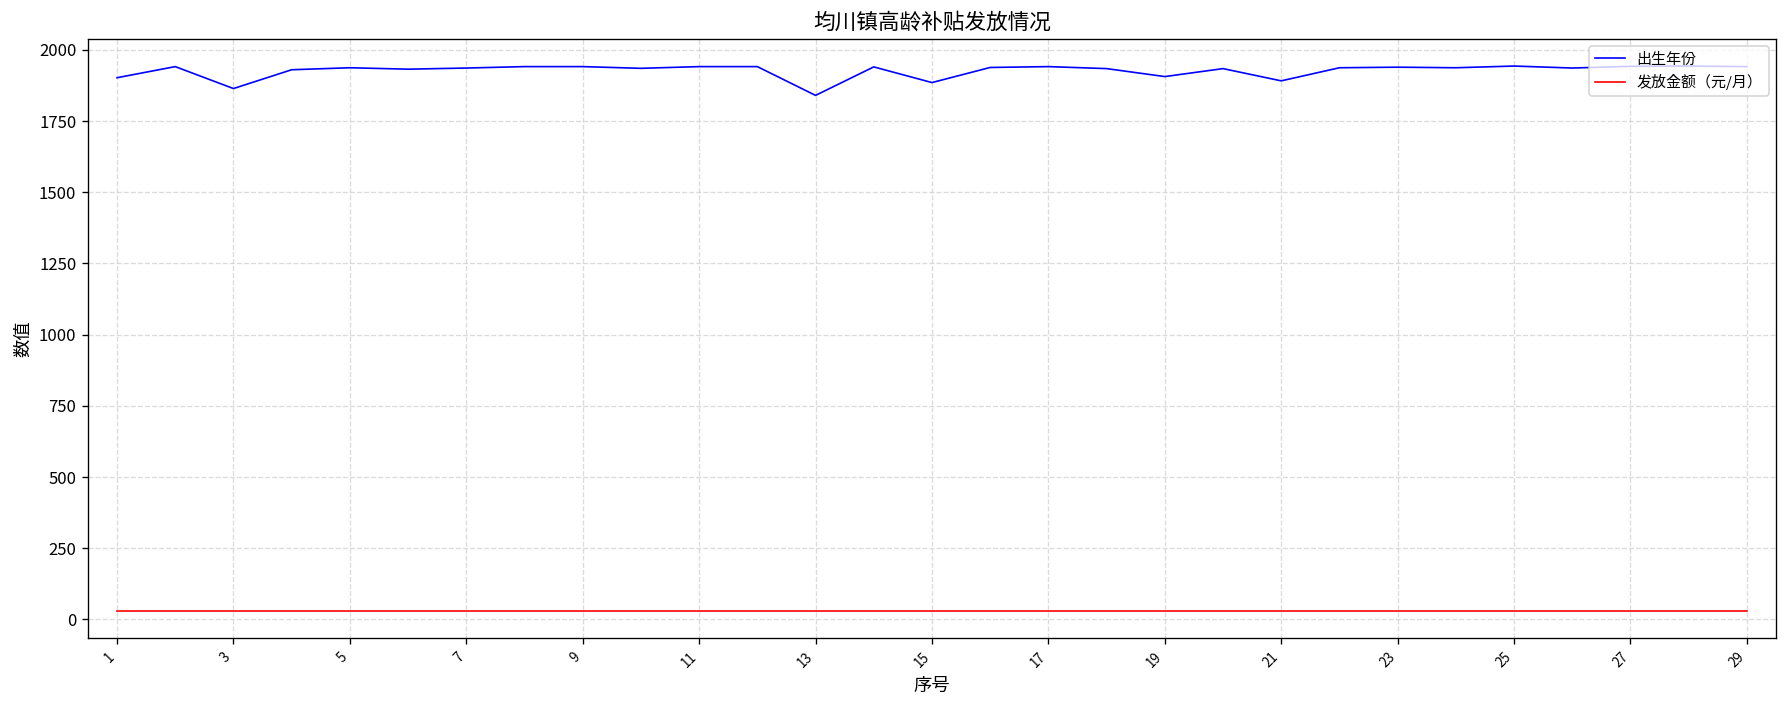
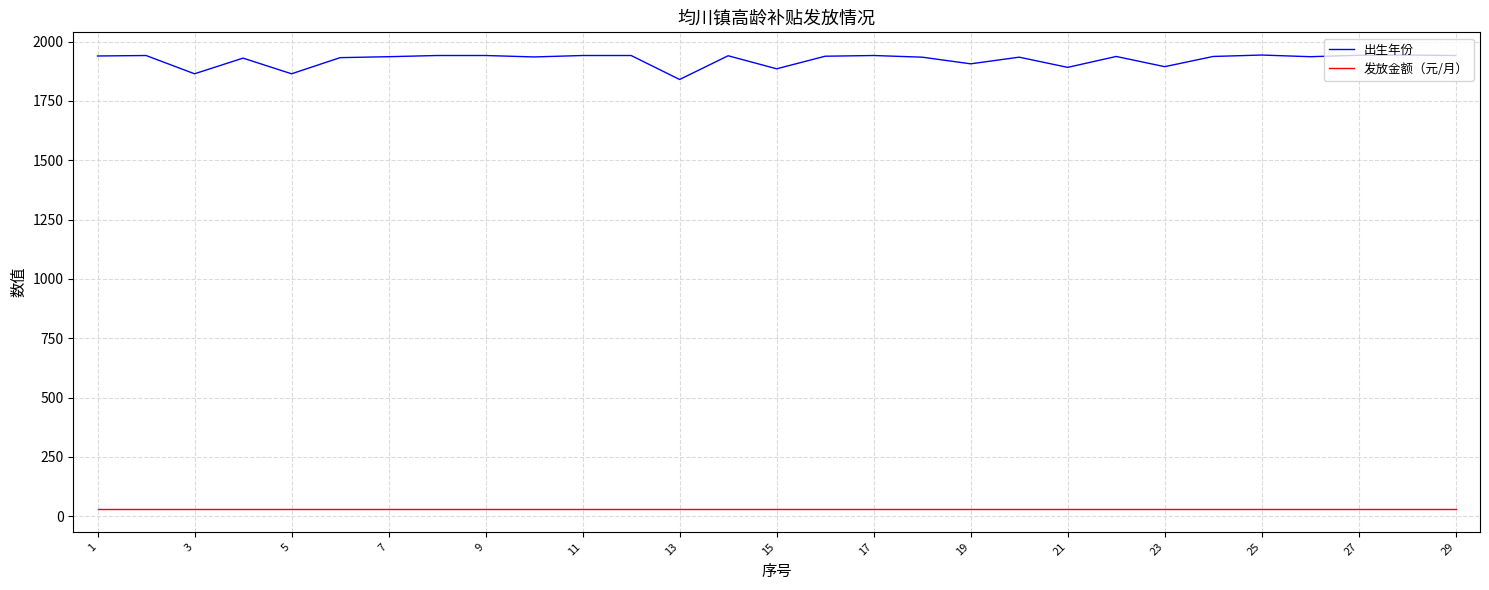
  {
    "出生年份": {
-     "1": 1900,
+     "1": 1940,
      "3": 1860,
-     "5": 1940,
+     "5": 1860,
      "7": 1940,
      "9": 1940,
      "11": 1940,
      "13": 1840,
      "15": 1890,
      "17": 1940,
      "19": 1910,
      "21": 1890,
-     "23": 1940,
+     "23": 1890,
      "25": 1940
    },
    "发放金额（元/月）": {
      "1": 30,
      "3": 30,
      "5": 30,
      "7": 30,
      "9": 30,
      "11": 30,
      "13": 30,
      "15": 30,
      "17": 30,
      "19": 30,
      "21": 30,
      "23": 30,
      "25": 30,
      "27": 30,
      "29": 30
    }
  }
